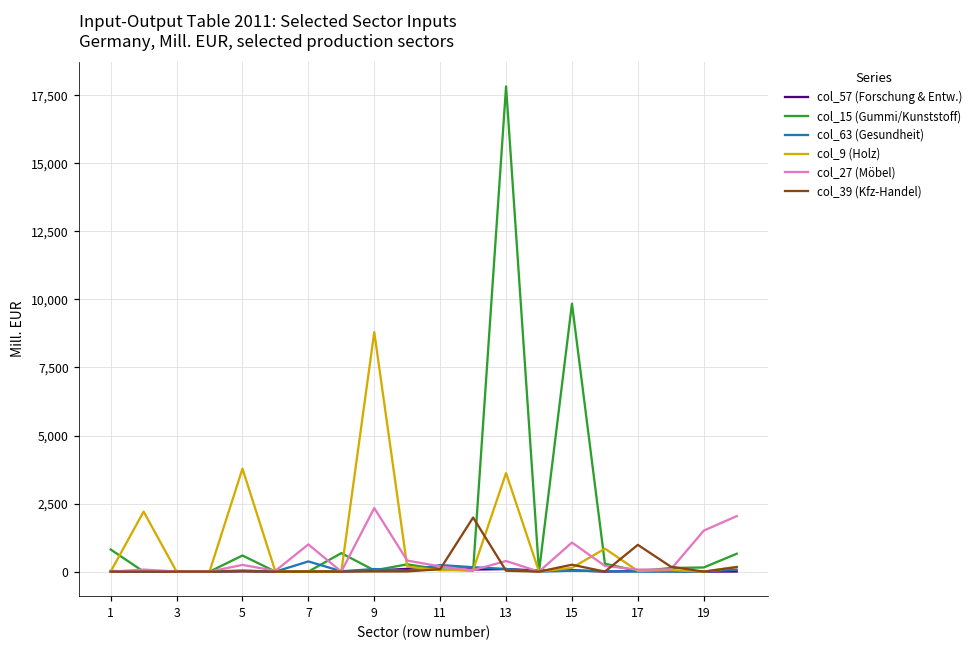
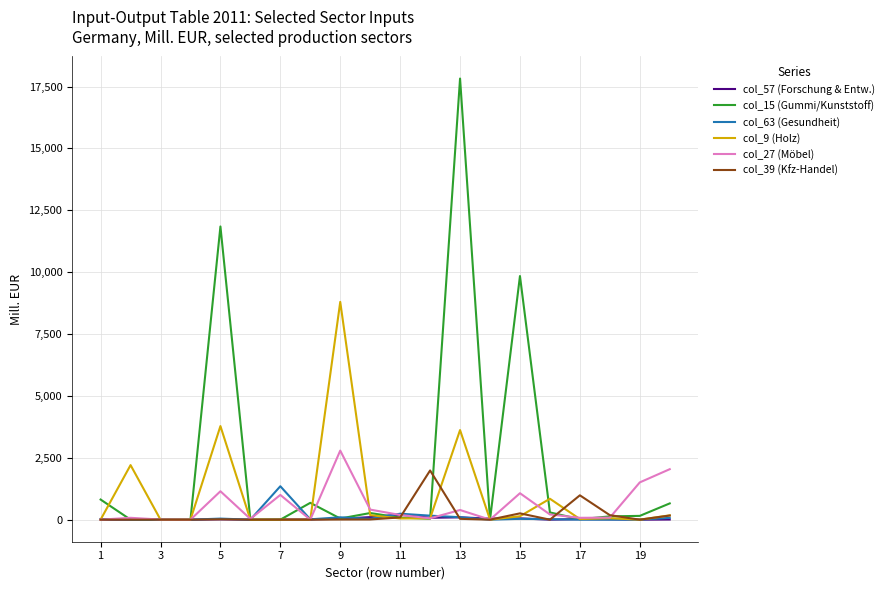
  {
    "col_15 (Gummi/Kunststoff)": {
      "1": "800",
-     "5": "600",
+     "5": "11,800",
      "13": "17,800",
      "15": "9,800",
      "19": "200"
    },
    "col_63 (Gesundheit)": {
-     "7": "400"
+     "7": "1,400"
    },
    "col_9 (Holz)": {
      "5": "3,800",
      "9": "8,800",
      "13": "3,600"
    },
    "col_27 (Möbel)": {
-     "5": "200",
+     "5": "1,100",
      "7": "1,000",
-     "9": "2,300",
+     "9": "2,800",
      "13": "400",
      "15": "1,100",
      "19": "1,500"
    },
    "col_39 (Kfz-Handel)": {
      "15": "300",
      "17": "1,000"
    }
  }
